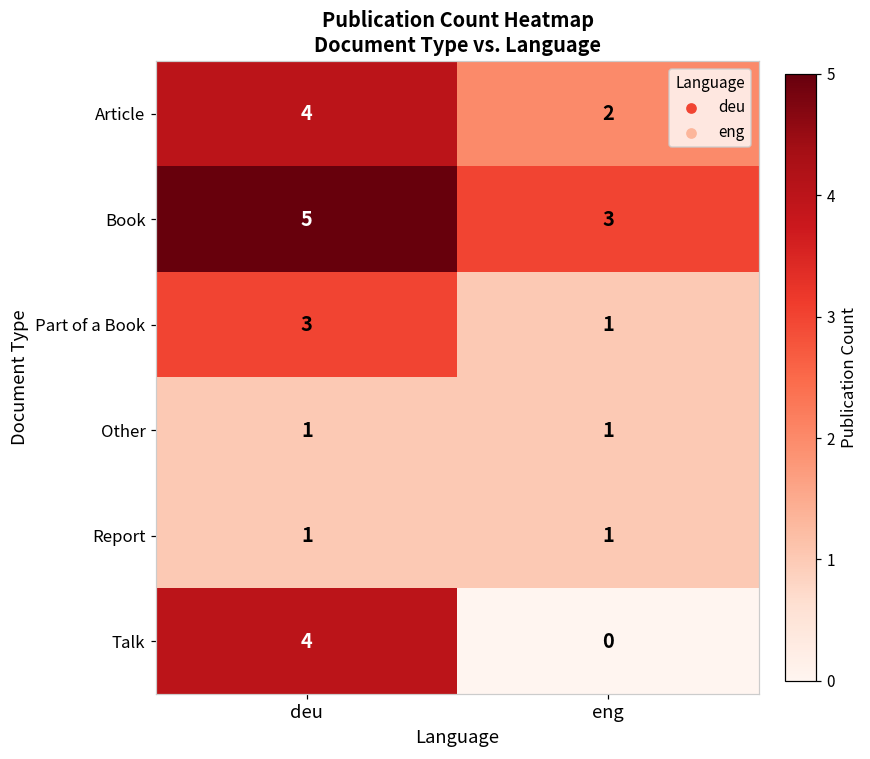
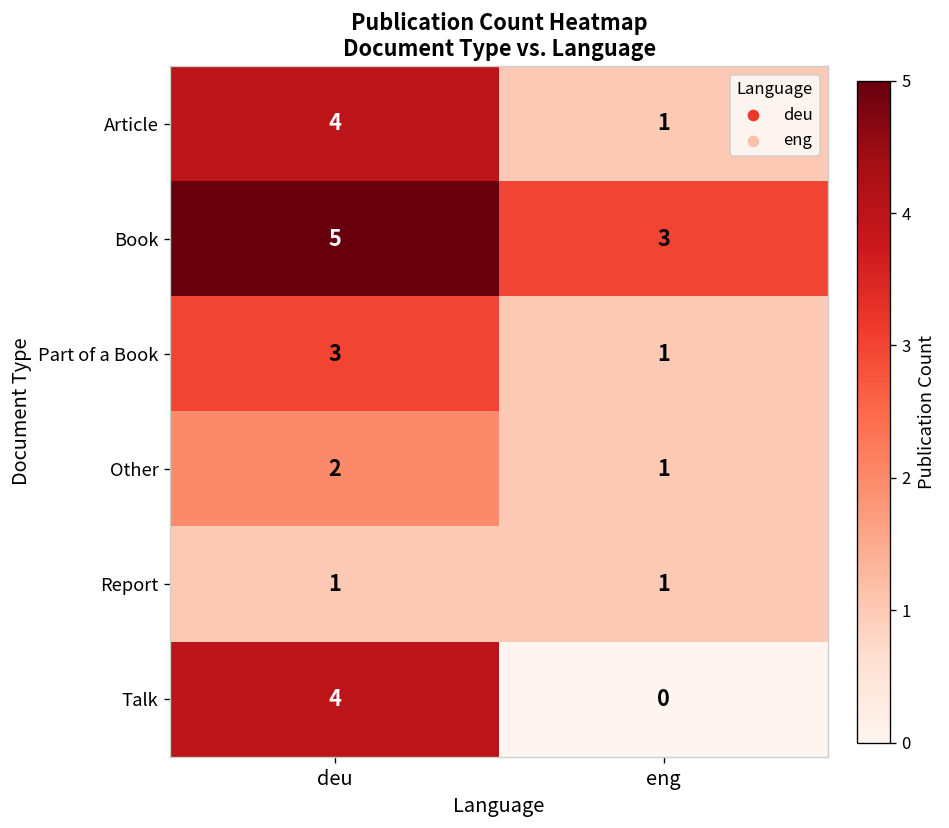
  {
    "Article": {
      "deu": 4,
-     "eng": 2
+     "eng": 1
    },
    "Book": {
      "deu": 5,
      "eng": 3
    },
    "Part of a Book": {
      "deu": 3,
      "eng": 1
    },
    "Other": {
-     "deu": 1,
+     "deu": 2,
      "eng": 1
    },
    "Report": {
      "deu": 1,
      "eng": 1
    },
    "Talk": {
      "deu": 4,
      "eng": 0
    }
  }
